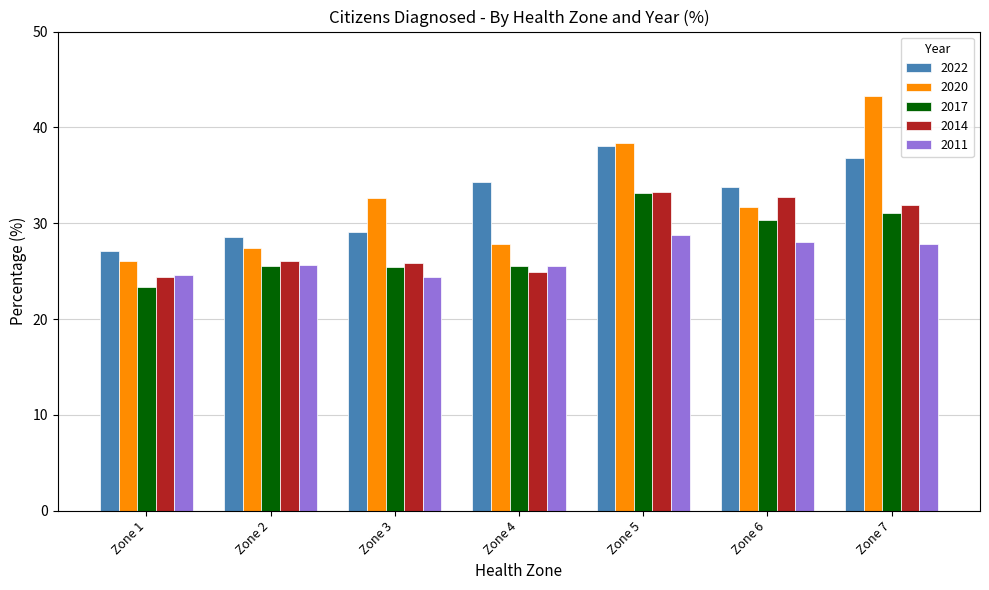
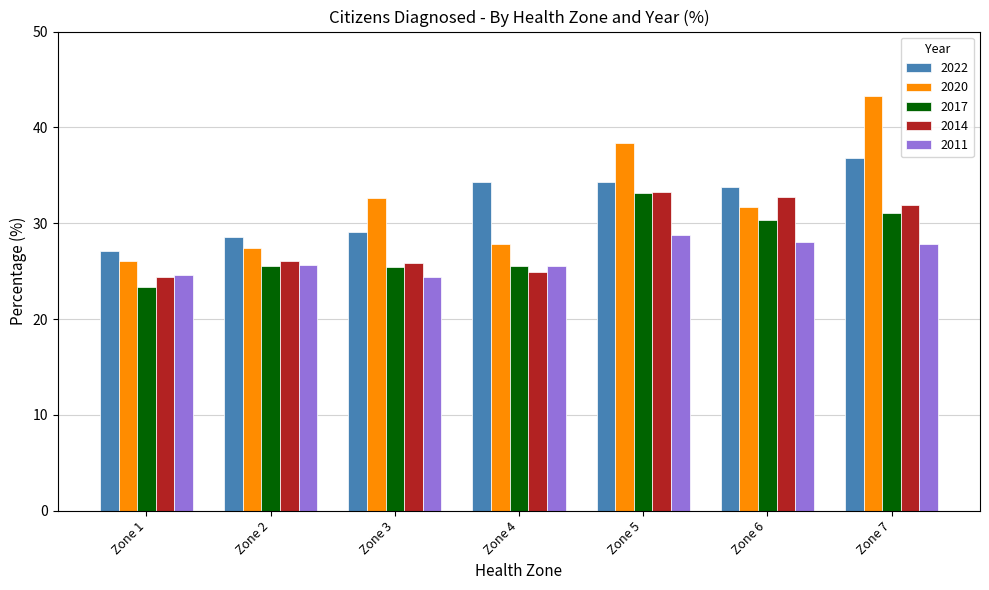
  {
    "2022": {
      "Zone 1": 27,
      "Zone 2": 29,
      "Zone 3": 29,
      "Zone 4": 34,
-     "Zone 5": 38,
+     "Zone 5": 34,
      "Zone 6": 34,
      "Zone 7": 37
    },
    "2020": {
      "Zone 1": 26,
      "Zone 2": 27,
      "Zone 3": 33,
      "Zone 4": 28,
      "Zone 5": 38,
      "Zone 6": 32,
      "Zone 7": 43
    },
    "2017": {
      "Zone 1": 23,
      "Zone 2": 26,
      "Zone 3": 25,
      "Zone 4": 26,
      "Zone 5": 33,
      "Zone 6": 30,
      "Zone 7": 31
    },
    "2014": {
      "Zone 1": 24,
      "Zone 2": 26,
      "Zone 3": 26,
      "Zone 4": 25,
      "Zone 5": 33,
      "Zone 6": 33,
      "Zone 7": 32
    },
    "2011": {
      "Zone 1": 25,
      "Zone 2": 26,
      "Zone 3": 24,
      "Zone 4": 26,
      "Zone 5": 29,
      "Zone 6": 28,
      "Zone 7": 28
    }
  }
